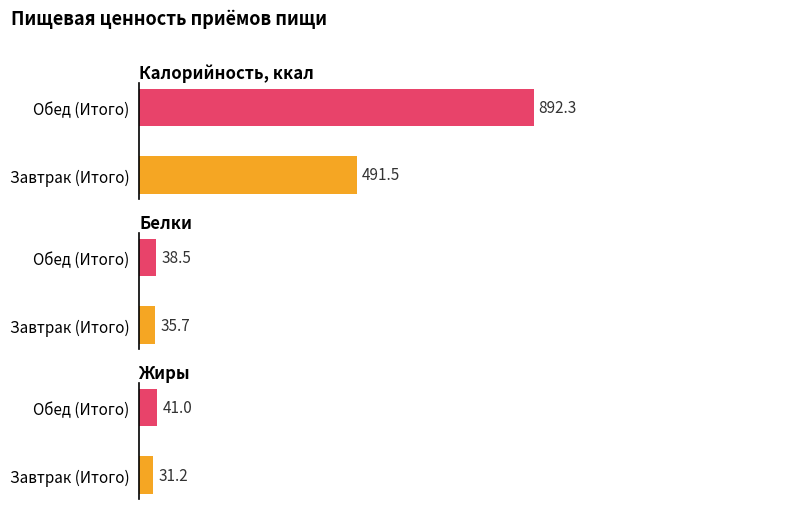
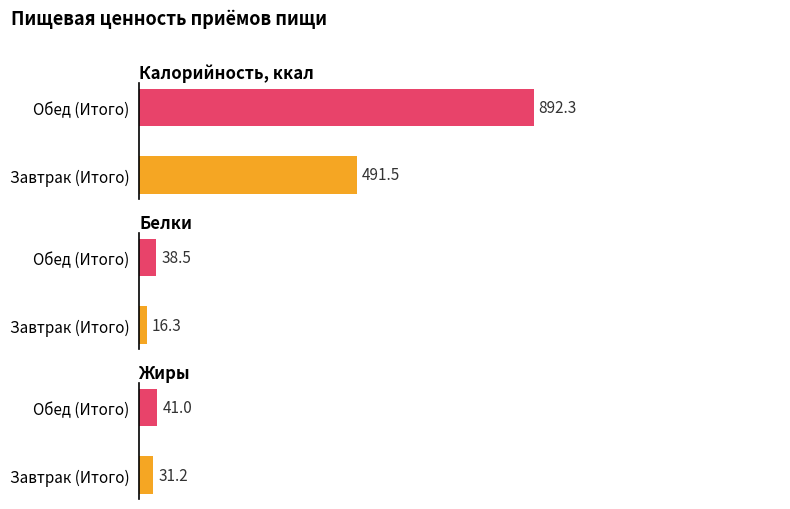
  {
    "Калорийность, ккал": {
      "Обед (Итого)": 892.3,
      "Завтрак (Итого)": 491.5
    },
    "Белки": {
      "Обед (Итого)": 38.5,
-     "Завтрак (Итого)": 35.7
+     "Завтрак (Итого)": 16.3
    },
    "Жиры": {
      "Обед (Итого)": 41.0,
      "Завтрак (Итого)": 31.2
    }
  }
